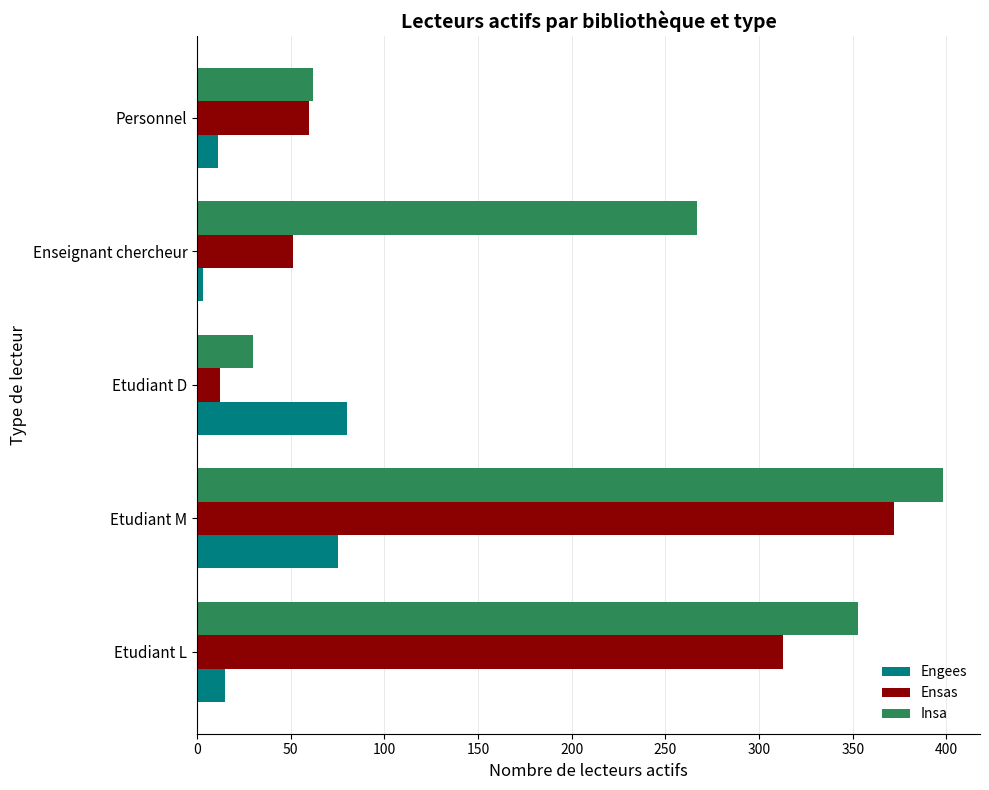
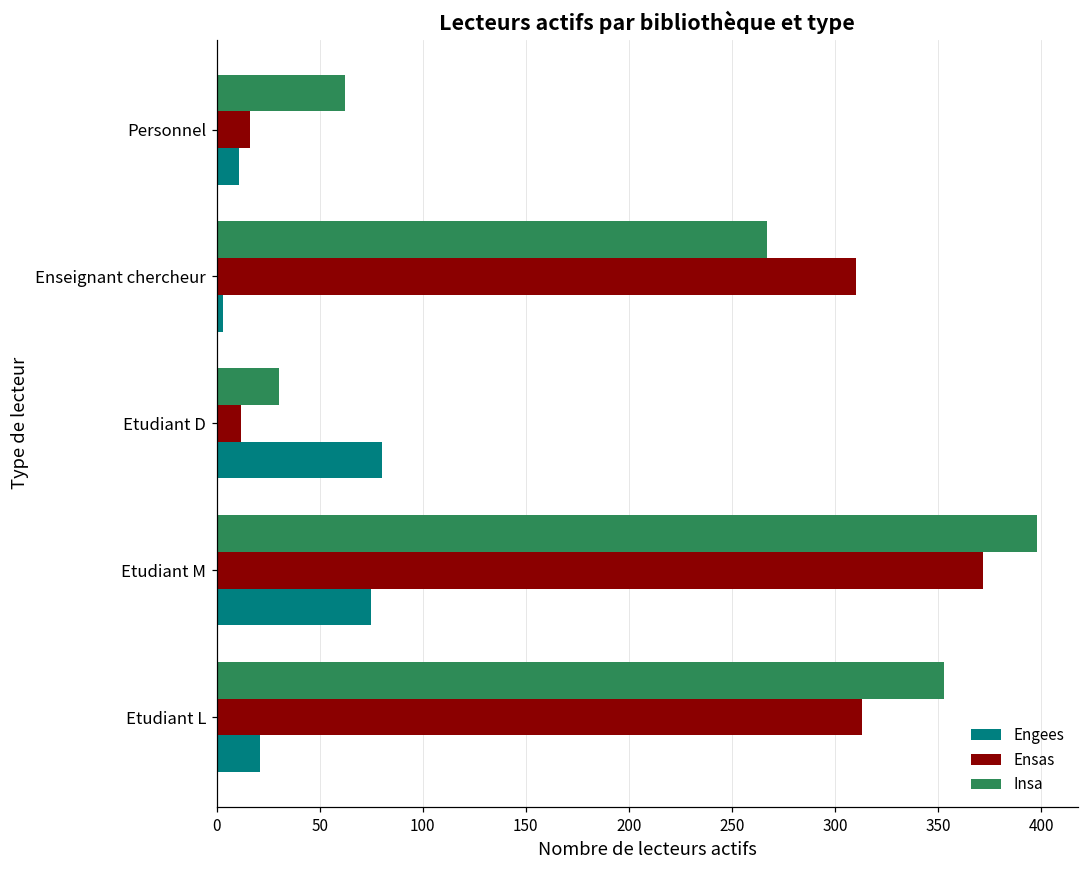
  {
    "Engees": {
      "Personnel": 11,
      "Enseignant chercheur": 3,
      "Etudiant D": 80,
      "Etudiant M": 75,
-     "Etudiant L": 15
+     "Etudiant L": 21
    },
    "Ensas": {
-     "Personnel": 60,
-     "Enseignant chercheur": 51,
+     "Personnel": 16,
+     "Enseignant chercheur": 310,
      "Etudiant D": 12,
      "Etudiant M": 372,
      "Etudiant L": 313
    },
    "Insa": {
      "Personnel": 62,
      "Enseignant chercheur": 267,
      "Etudiant D": 30,
      "Etudiant M": 398,
      "Etudiant L": 353
    }
  }
